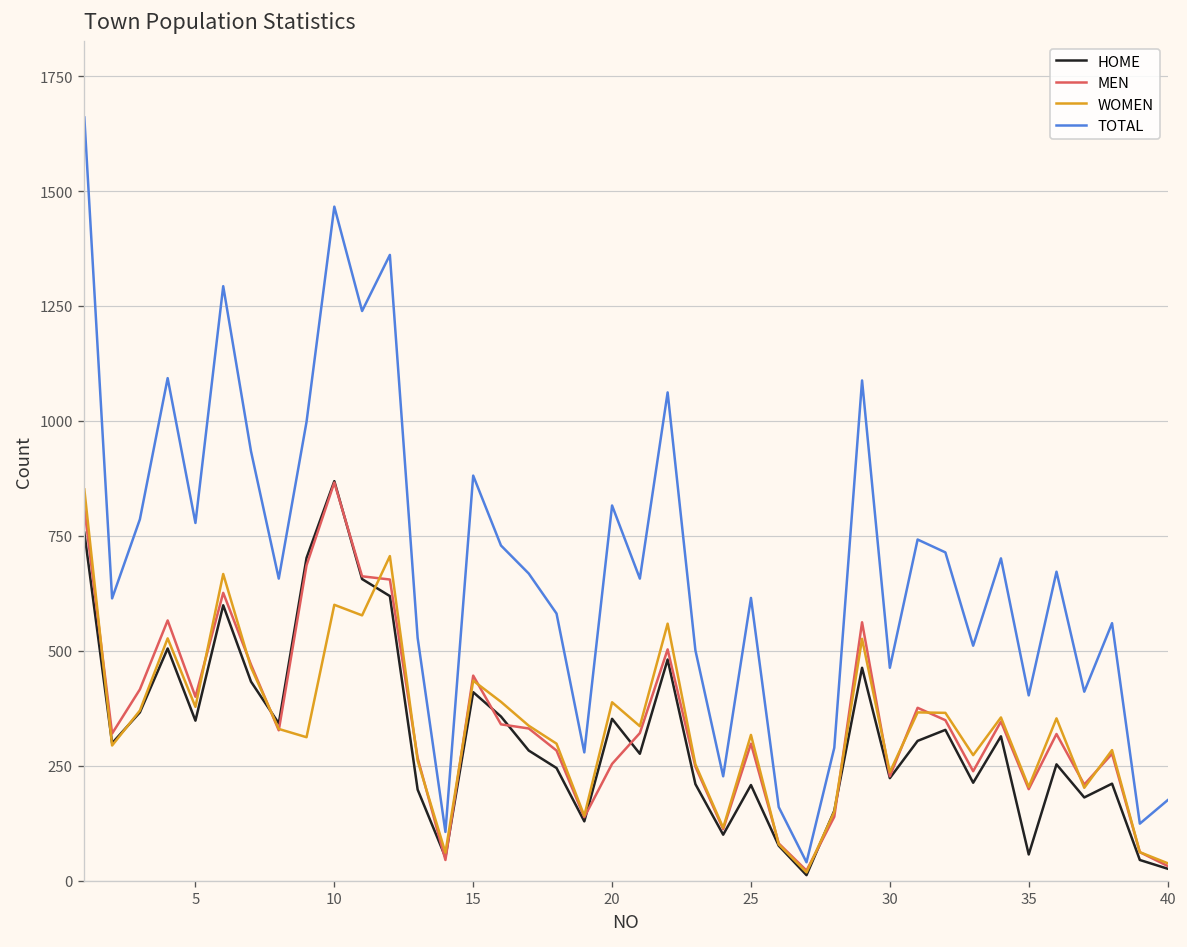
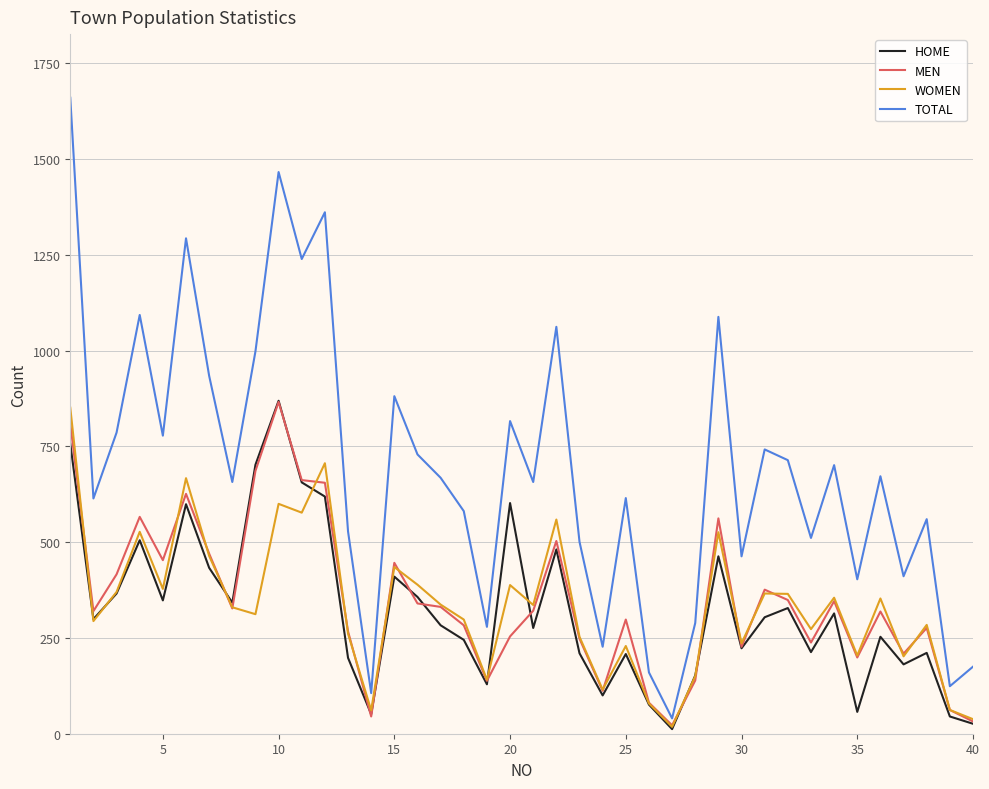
  {
    "HOME": {
      "5": 350,
      "15": 410,
-     "20": 350,
+     "20": 600,
      "25": 210,
      "35": 60
    },
    "MEN": {
-     "5": 400,
+     "5": 450,
      "15": 450,
      "20": 250,
      "25": 300
    },
    "WOMEN": {
      "5": 380,
      "10": 600,
      "15": 440,
      "20": 390,
-     "25": 320,
+     "25": 230,
      "30": 240
    },
    "TOTAL": {
      "5": 780,
      "10": 1470,
      "15": 880,
      "20": 820,
      "25": 620,
      "30": 460,
      "35": 400,
      "40": 180
    }
  }
